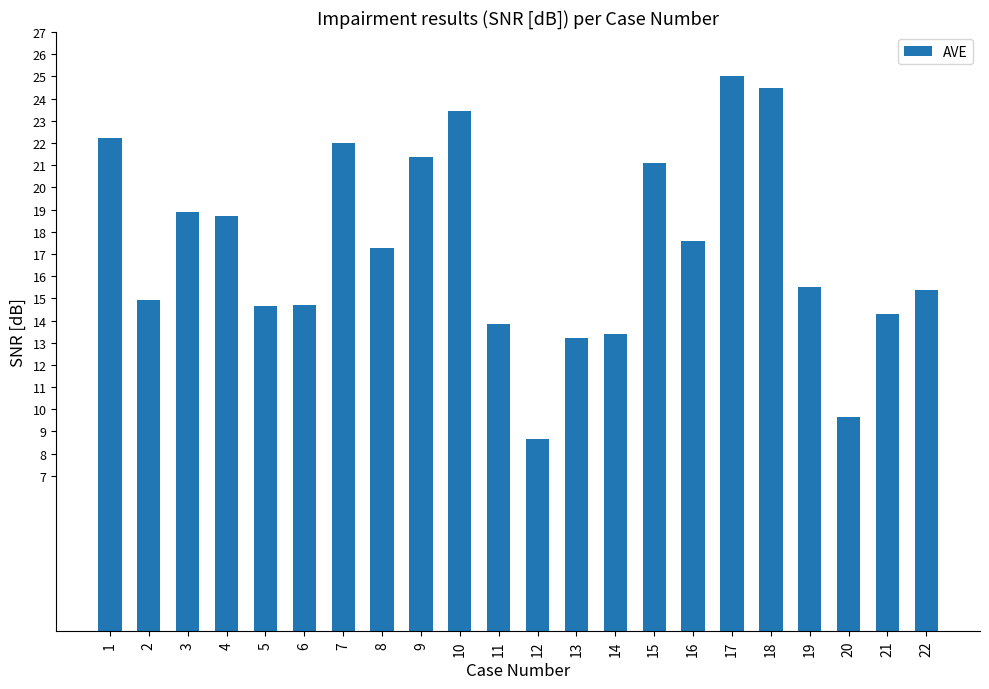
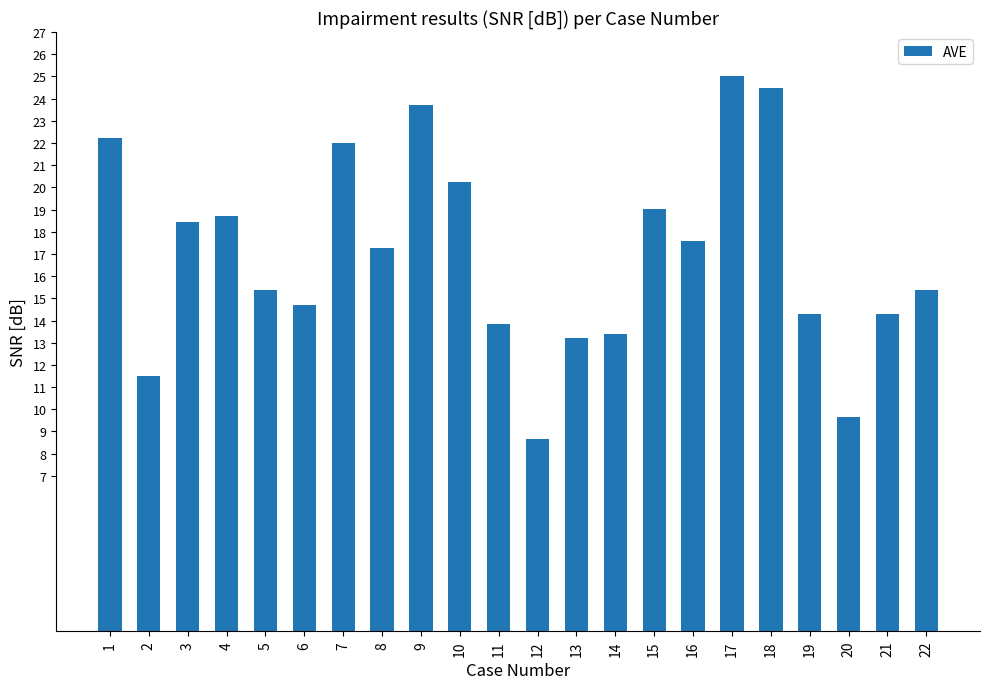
  {
    "1": 22.2,
-   "2": 14.9,
-   "3": 18.9,
+   "2": 11.5,
+   "3": 18.5,
    "4": 18.7,
-   "5": 14.7,
+   "5": 15.4,
    "6": 14.7,
    "7": 22.0,
    "8": 17.3,
-   "9": 21.4,
-   "10": 23.5,
+   "9": 23.7,
+   "10": 20.2,
    "11": 13.9,
    "12": 8.7,
    "13": 13.2,
    "14": 13.4,
-   "15": 21.1,
+   "15": 19.0,
    "16": 17.6,
    "17": 25.0,
    "18": 24.5,
-   "19": 15.5,
+   "19": 14.3,
    "20": 9.7,
    "21": 14.3,
    "22": 15.4
  }
